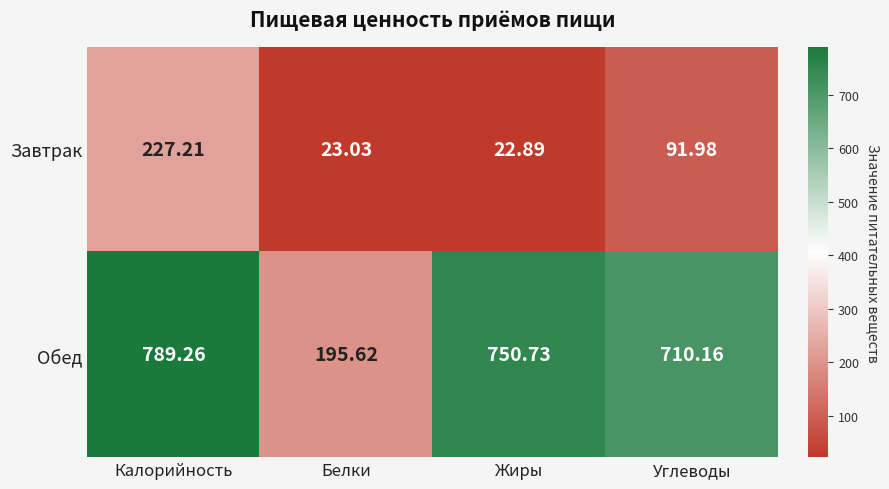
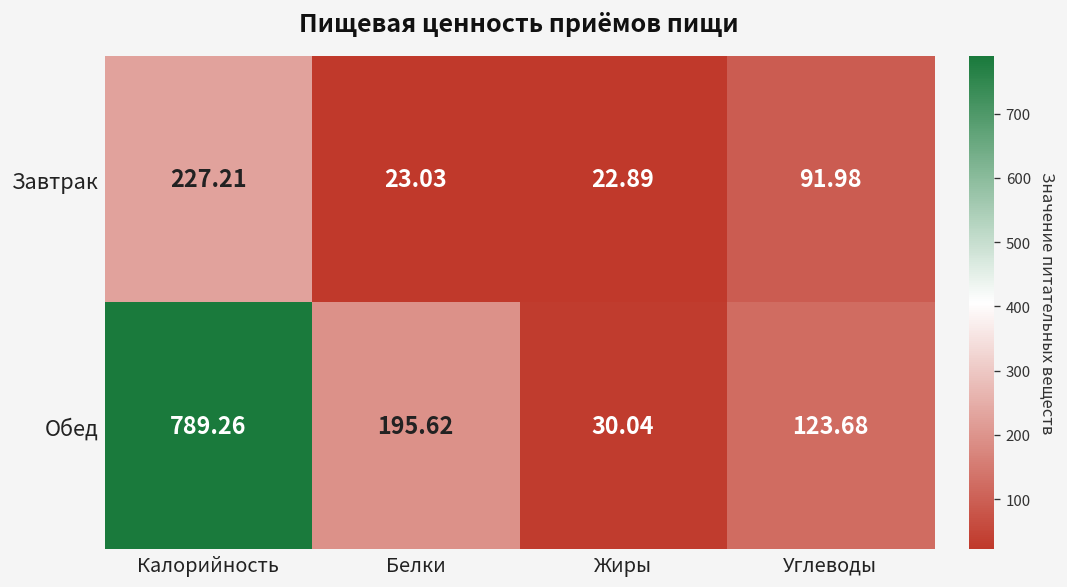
  {
    "Завтрак": {
      "Калорийность": 227.21,
      "Белки": 23.03,
      "Жиры": 22.89,
      "Углеводы": 91.98
    },
    "Обед": {
      "Калорийность": 789.26,
      "Белки": 195.62,
-     "Жиры": 750.73,
-     "Углеводы": 710.16
+     "Жиры": 30.04,
+     "Углеводы": 123.68
    }
  }
